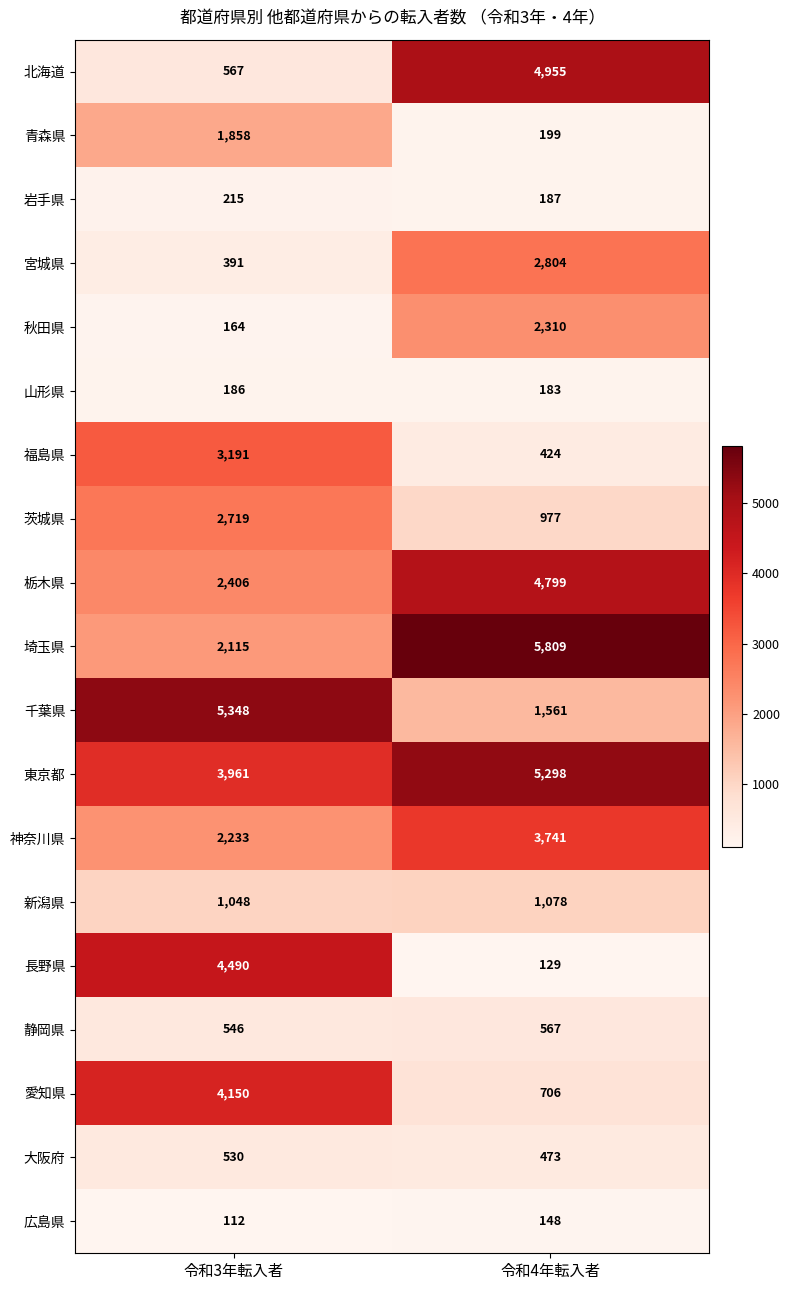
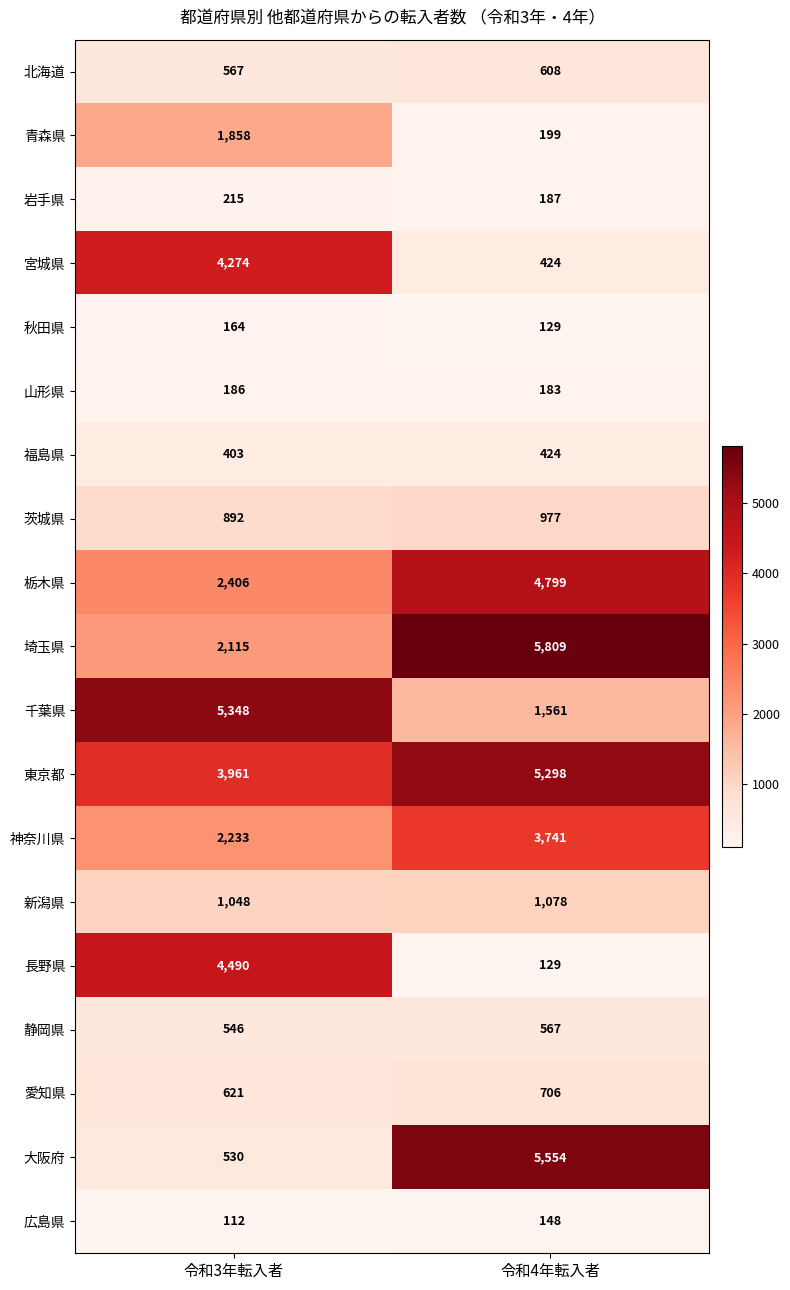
  {
    "北海道": {
      "令和3年転入者": "567",
-     "令和4年転入者": "4,955"
+     "令和4年転入者": "608"
    },
    "青森県": {
      "令和3年転入者": "1,858",
      "令和4年転入者": "199"
    },
    "岩手県": {
      "令和3年転入者": "215",
      "令和4年転入者": "187"
    },
    "宮城県": {
-     "令和3年転入者": "391",
-     "令和4年転入者": "2,804"
+     "令和3年転入者": "4,274",
+     "令和4年転入者": "424"
    },
    "秋田県": {
      "令和3年転入者": "164",
-     "令和4年転入者": "2,310"
+     "令和4年転入者": "129"
    },
    "山形県": {
      "令和3年転入者": "186",
      "令和4年転入者": "183"
    },
    "福島県": {
-     "令和3年転入者": "3,191",
+     "令和3年転入者": "403",
      "令和4年転入者": "424"
    },
    "茨城県": {
-     "令和3年転入者": "2,719",
+     "令和3年転入者": "892",
      "令和4年転入者": "977"
    },
    "栃木県": {
      "令和3年転入者": "2,406",
      "令和4年転入者": "4,799"
    },
    "埼玉県": {
      "令和3年転入者": "2,115",
      "令和4年転入者": "5,809"
    },
    "千葉県": {
      "令和3年転入者": "5,348",
      "令和4年転入者": "1,561"
    },
    "東京都": {
      "令和3年転入者": "3,961",
      "令和4年転入者": "5,298"
    },
    "神奈川県": {
      "令和3年転入者": "2,233",
      "令和4年転入者": "3,741"
    },
    "新潟県": {
      "令和3年転入者": "1,048",
      "令和4年転入者": "1,078"
    },
    "長野県": {
      "令和3年転入者": "4,490",
      "令和4年転入者": "129"
    },
    "静岡県": {
      "令和3年転入者": "546",
      "令和4年転入者": "567"
    },
    "愛知県": {
-     "令和3年転入者": "4,150",
+     "令和3年転入者": "621",
      "令和4年転入者": "706"
    },
    "大阪府": {
      "令和3年転入者": "530",
-     "令和4年転入者": "473"
+     "令和4年転入者": "5,554"
    },
    "広島県": {
      "令和3年転入者": "112",
      "令和4年転入者": "148"
    }
  }
